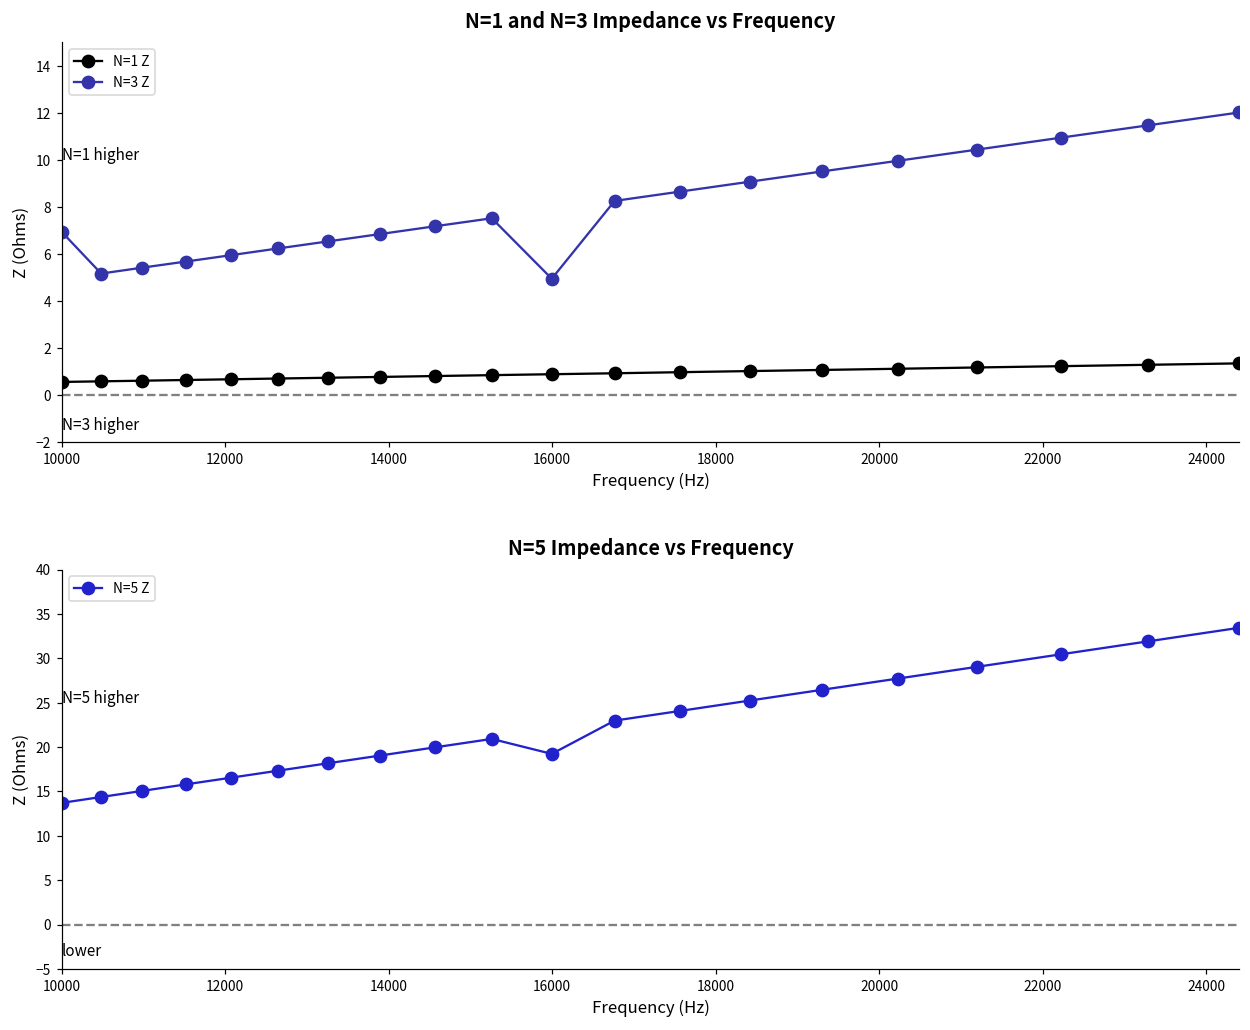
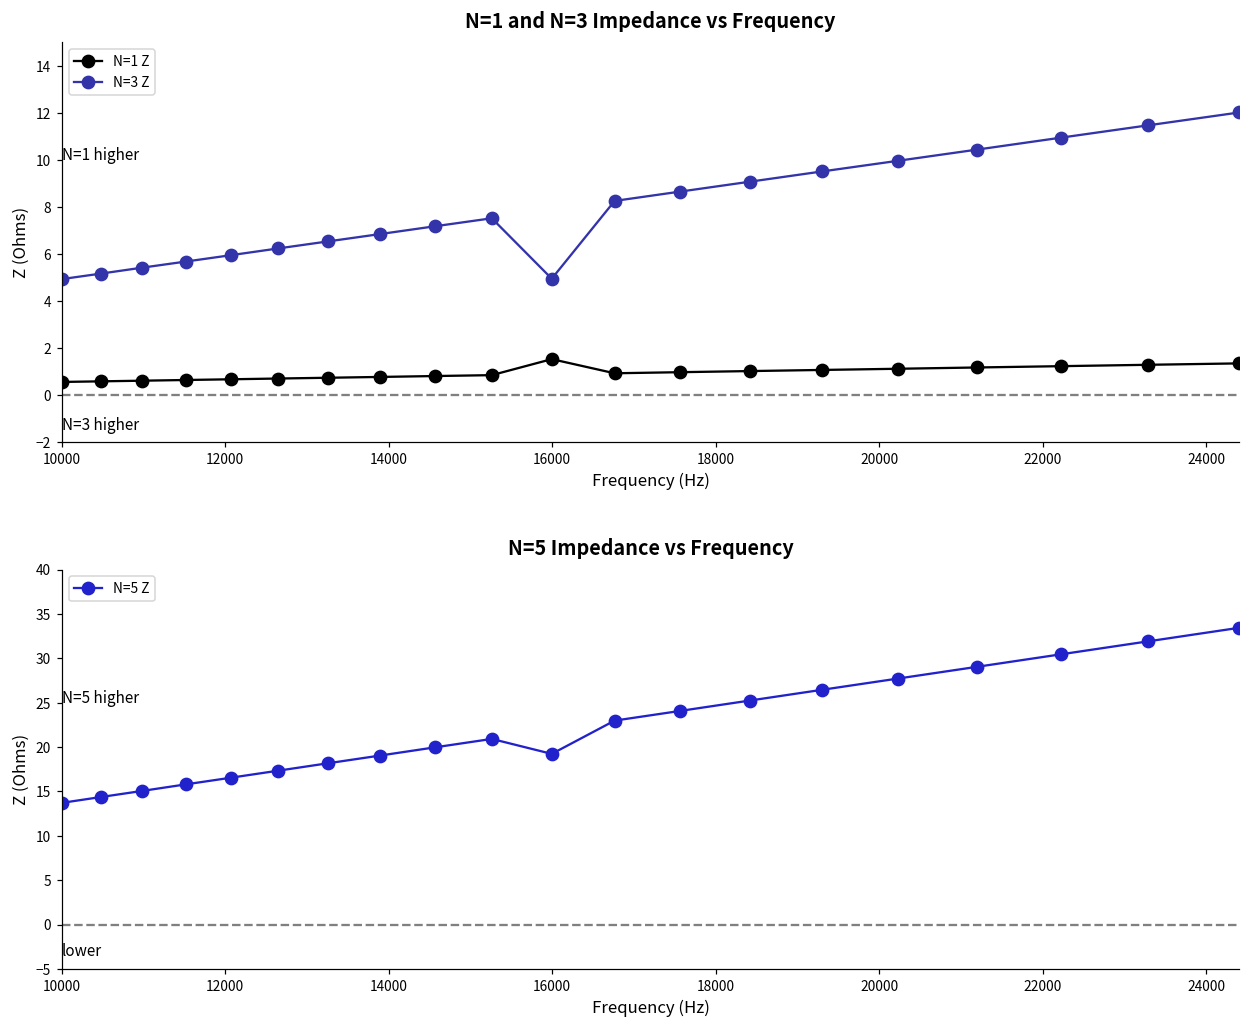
  {
    "N=1 and N=3 Impedance vs Frequency": {
      "N=1 Z": {
        "10000": 0.6,
-       "16000": 0.9
+       "16000": 1.5
      },
      "N=3 Z": {
-       "10000": 6.9,
+       "10000": 4.9,
        "16000": 4.9
      }
    },
    "N=5 Impedance vs Frequency": {
      "10000": 14,
      "16000": 19
    }
  }
